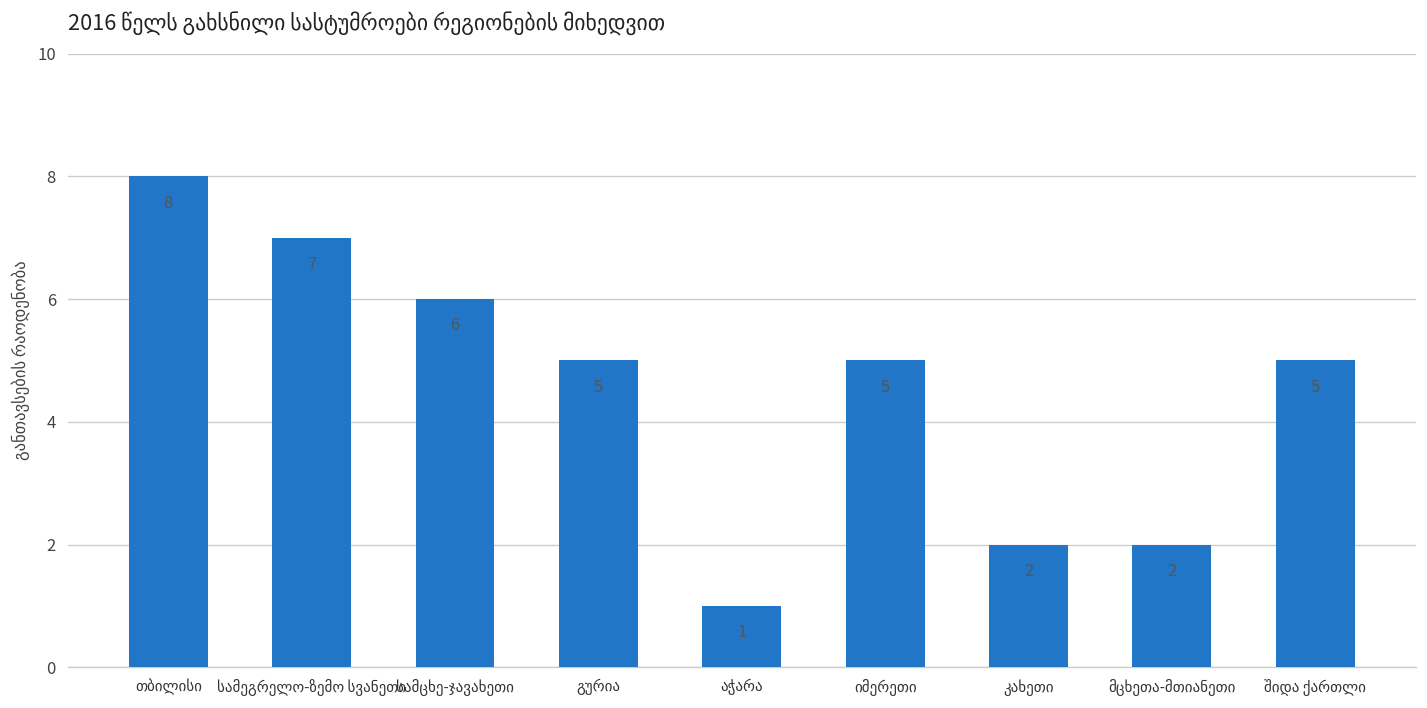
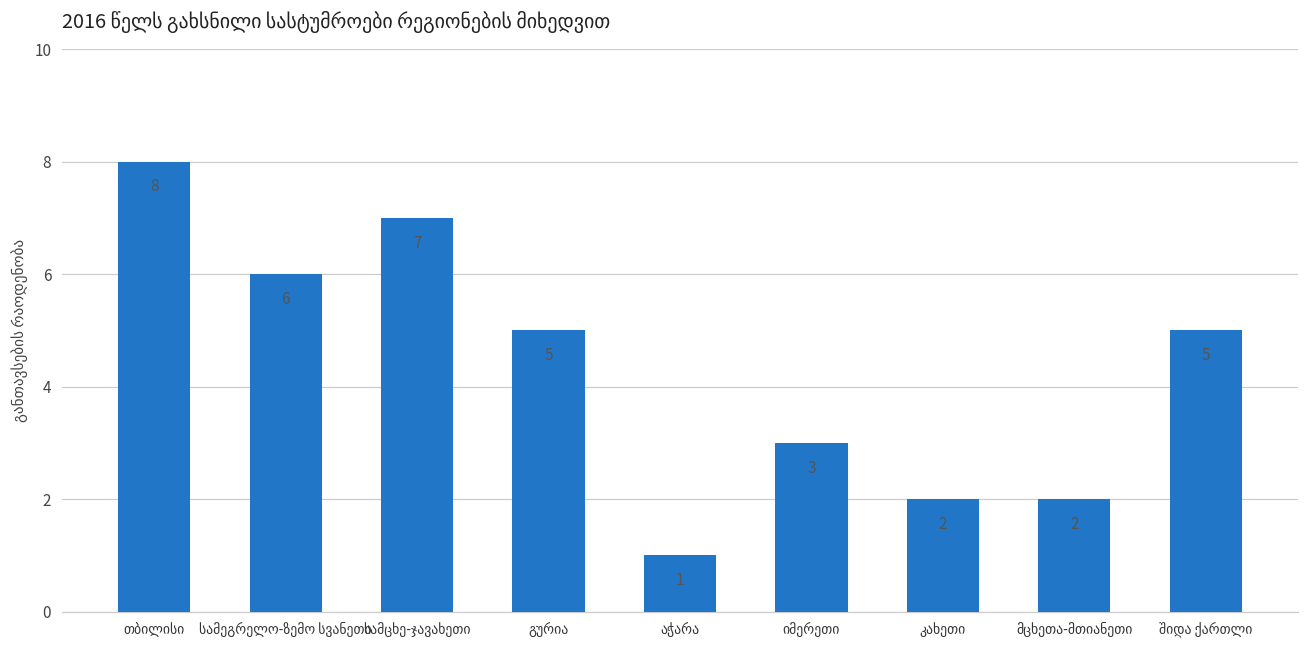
  {
    "თბილისი": 8,
-   "სამეგრელო-ზემო სვანეთი": 7,
-   "სამცხე-ჯავახეთი": 6,
+   "სამეგრელო-ზემო სვანეთი": 6,
+   "სამცხე-ჯავახეთი": 7,
    "გურია": 5,
    "აჭარა": 1,
-   "იმერეთი": 5,
+   "იმერეთი": 3,
    "კახეთი": 2,
    "მცხეთა-მთიანეთი": 2,
    "შიდა ქართლი": 5
  }
